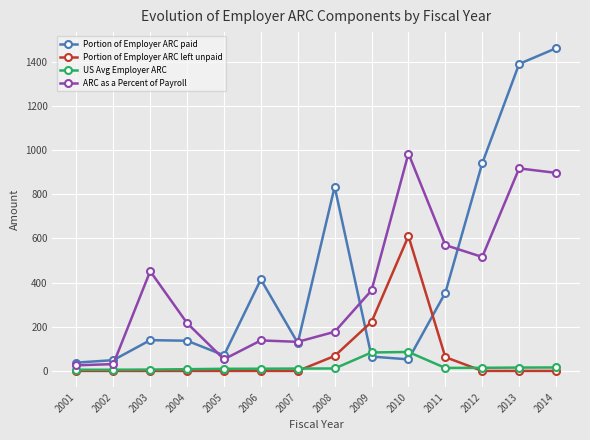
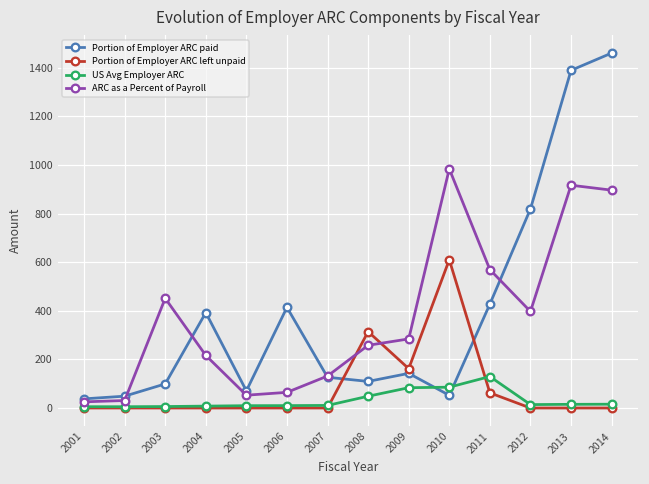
  {
    "Portion of Employer ARC paid": {
      "2001": 40,
      "2002": 50,
-     "2003": 140,
-     "2004": 140,
+     "2003": 100,
+     "2004": 390,
      "2005": 70,
      "2006": 410,
-     "2008": 830,
-     "2009": 60,
+     "2008": 110,
+     "2009": 140,
      "2010": 50,
-     "2011": 350,
-     "2012": 940,
+     "2011": 430,
+     "2012": 820,
      "2013": 1390,
      "2014": 1460
    },
    "Portion of Employer ARC left unpaid": {
-     "2008": 70,
-     "2009": 220,
+     "2008": 310,
+     "2009": 160,
      "2010": 610,
      "2011": 60,
      "2012": 0,
      "2013": 0,
      "2014": 0
    },
    "US Avg Employer ARC": {
-     "2008": 10,
+     "2008": 50,
      "2009": 80,
      "2010": 90,
-     "2011": 10,
+     "2011": 130,
      "2012": 10,
      "2013": 20,
      "2014": 20
    },
    "ARC as a Percent of Payroll": {
      "2001": 30,
      "2002": 30,
      "2003": 450,
      "2004": 220,
      "2005": 50,
-     "2006": 140,
-     "2008": 180,
-     "2009": 360,
+     "2006": 60,
+     "2008": 260,
+     "2009": 280,
      "2010": 980,
      "2011": 570,
-     "2012": 520,
+     "2012": 400,
      "2013": 920,
      "2014": 900
    }
  }
